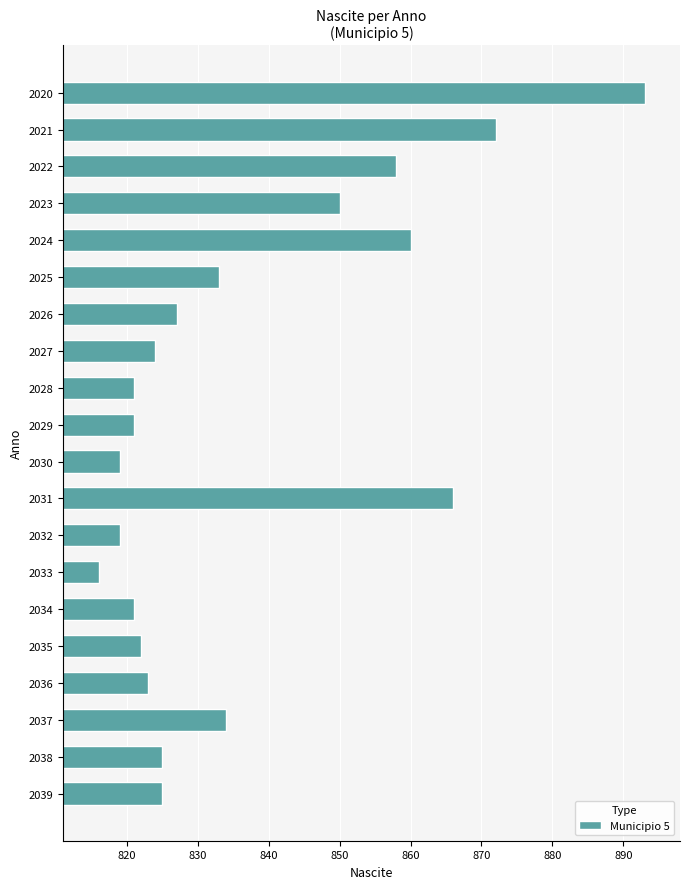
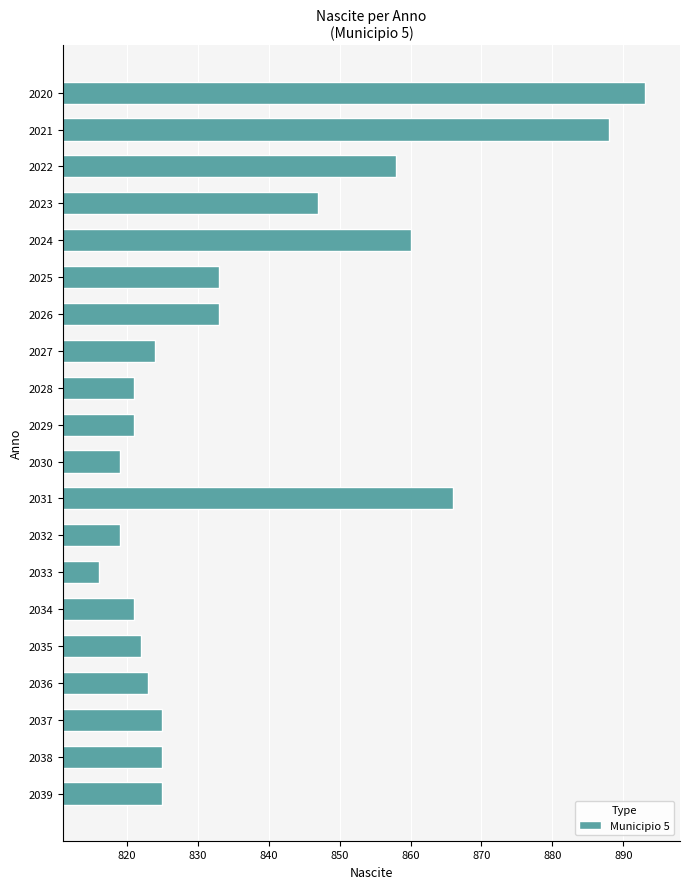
  {
    "2020": 893,
-   "2021": 872,
+   "2021": 888,
    "2022": 858,
-   "2023": 850,
+   "2023": 847,
    "2024": 860,
    "2025": 833,
-   "2026": 827,
+   "2026": 833,
    "2027": 824,
    "2028": 821,
    "2029": 821,
    "2030": 819,
    "2031": 866,
    "2032": 819,
    "2033": 816,
    "2034": 821,
    "2035": 822,
    "2036": 823,
-   "2037": 834,
+   "2037": 825,
    "2038": 825,
    "2039": 825
  }
